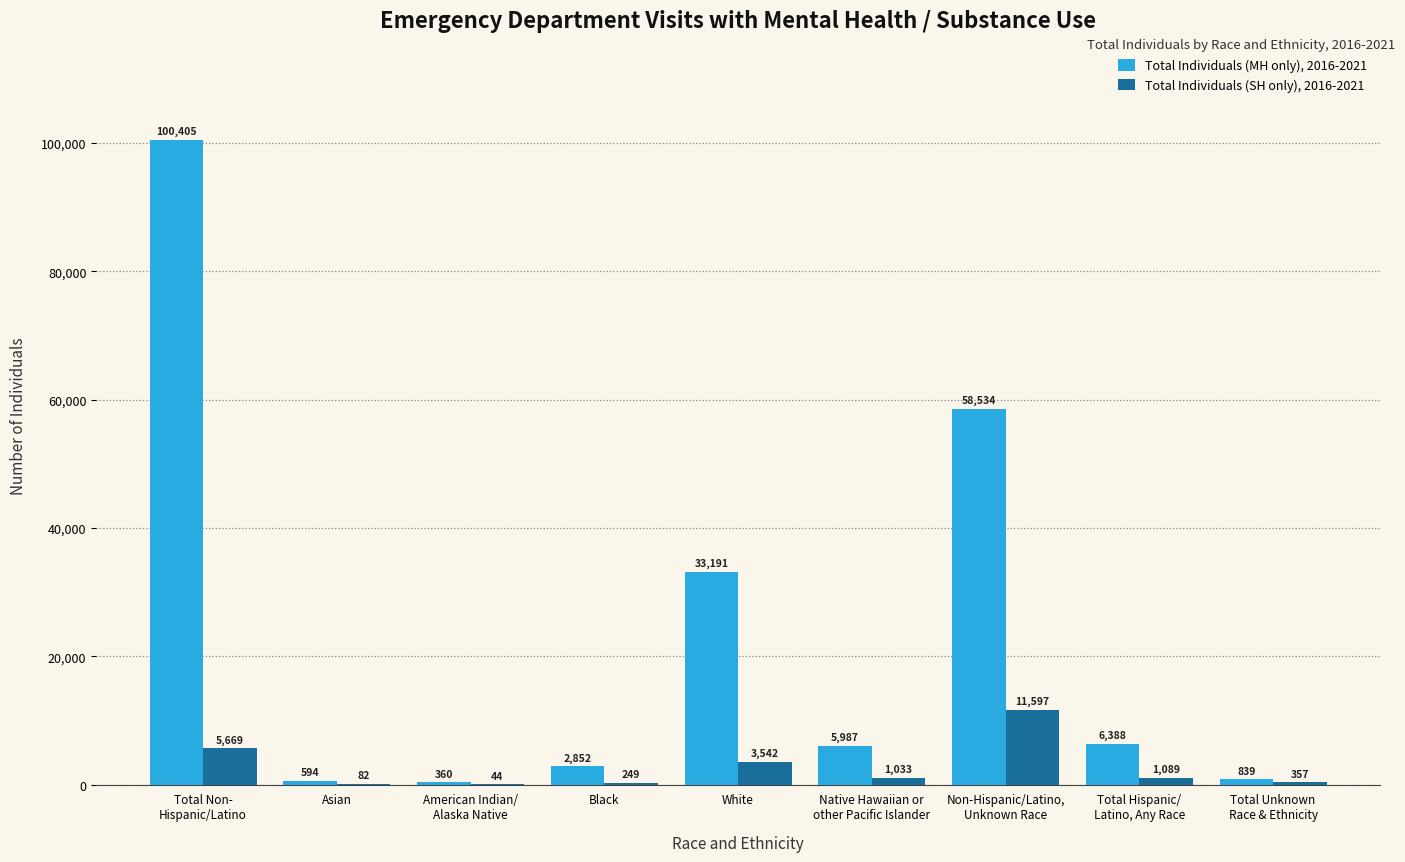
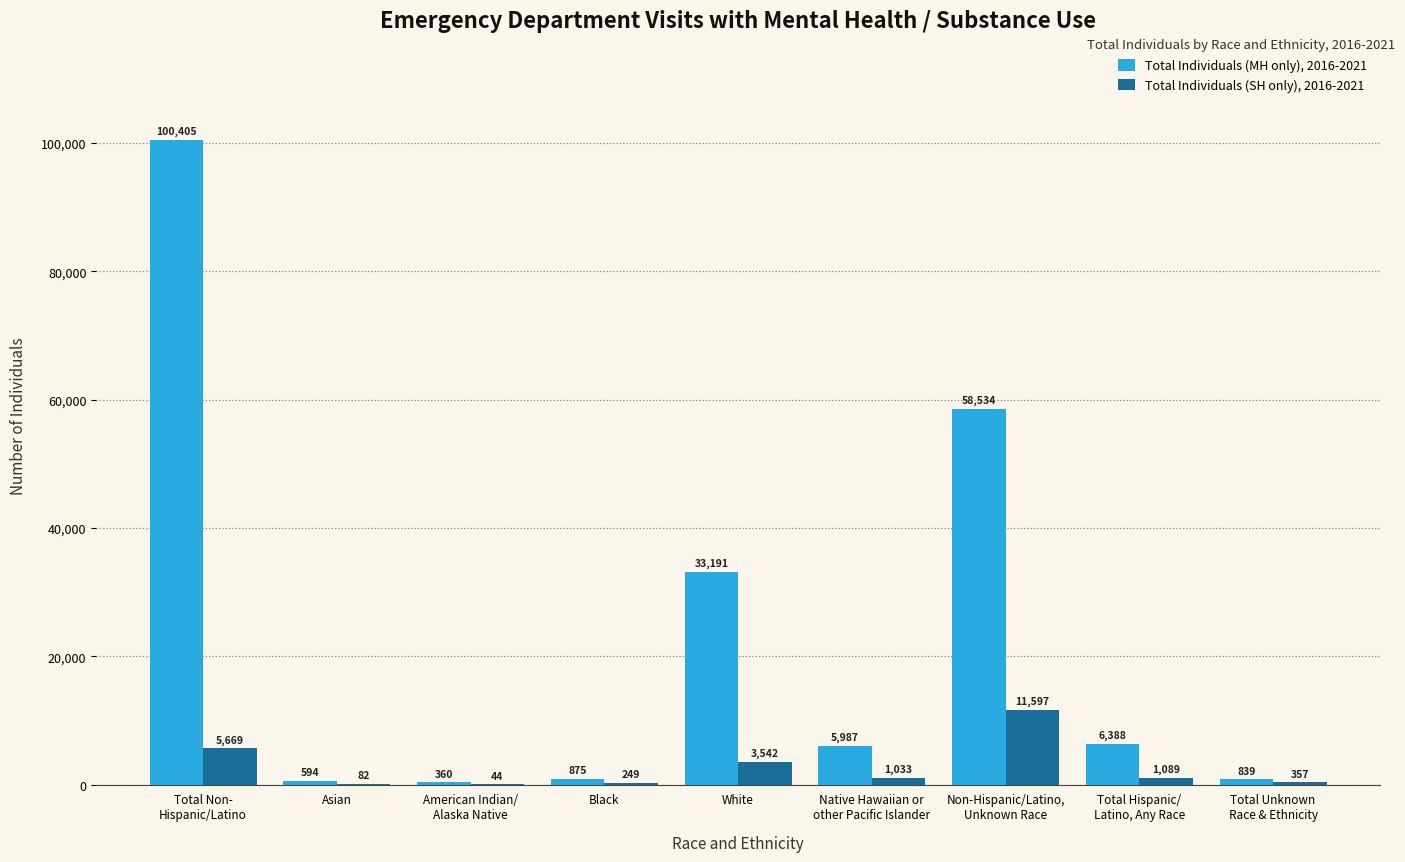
  {
    "Total Individuals (MH only), 2016-2021": {
      "Total Non- Hispanic/Latino": "100,405",
      "Asian": "594",
      "American Indian/ Alaska Native": "360",
-     "Black": "2,852",
+     "Black": "875",
      "White": "33,191",
      "Native Hawaiian or other Pacific Islander": "5,987",
      "Non-Hispanic/Latino, Unknown Race": "58,534",
      "Total Hispanic/ Latino, Any Race": "6,388",
      "Total Unknown Race & Ethnicity": "839"
    },
    "Total Individuals (SH only), 2016-2021": {
      "Total Non- Hispanic/Latino": "5,669",
      "Asian": "82",
      "American Indian/ Alaska Native": "44",
      "Black": "249",
      "White": "3,542",
      "Native Hawaiian or other Pacific Islander": "1,033",
      "Non-Hispanic/Latino, Unknown Race": "11,597",
      "Total Hispanic/ Latino, Any Race": "1,089",
      "Total Unknown Race & Ethnicity": "357"
    }
  }
